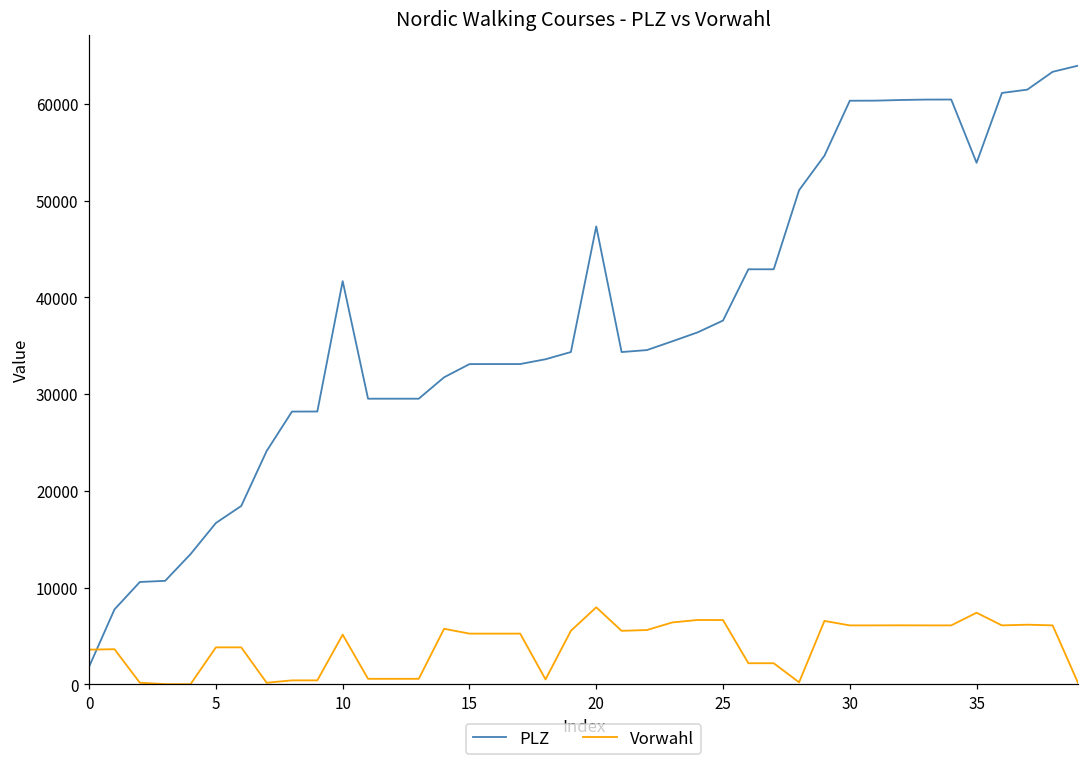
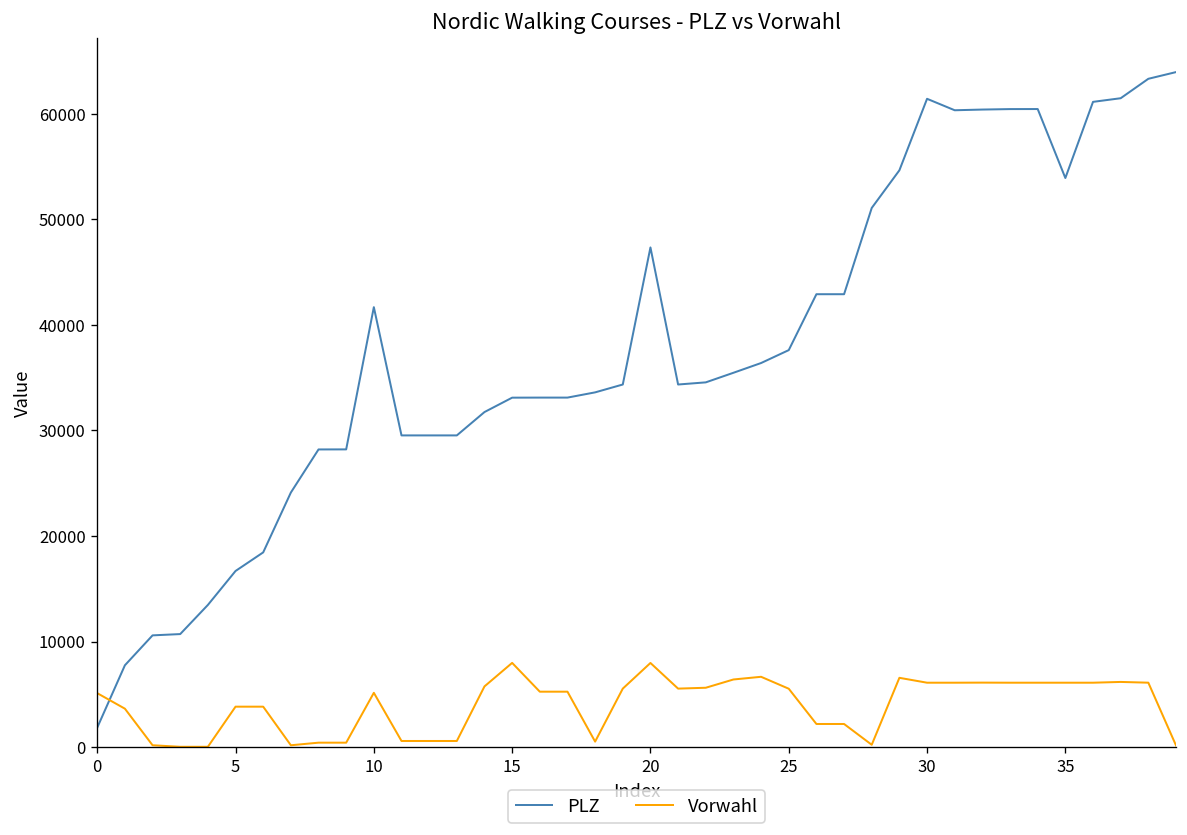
  {
    "PLZ": {
      "0": 2000,
      "5": 17000,
      "10": 42000,
      "15": 33000,
      "20": 47000,
      "25": 38000,
-     "30": 60000,
+     "30": 61000,
      "35": 54000
    },
    "Vorwahl": {
-     "0": 4000,
+     "0": 5000,
      "5": 4000,
      "10": 5000,
-     "15": 5000,
+     "15": 8000,
      "20": 8000,
-     "25": 7000,
+     "25": 6000,
      "30": 6000,
-     "35": 7000
+     "35": 6000
    }
  }
